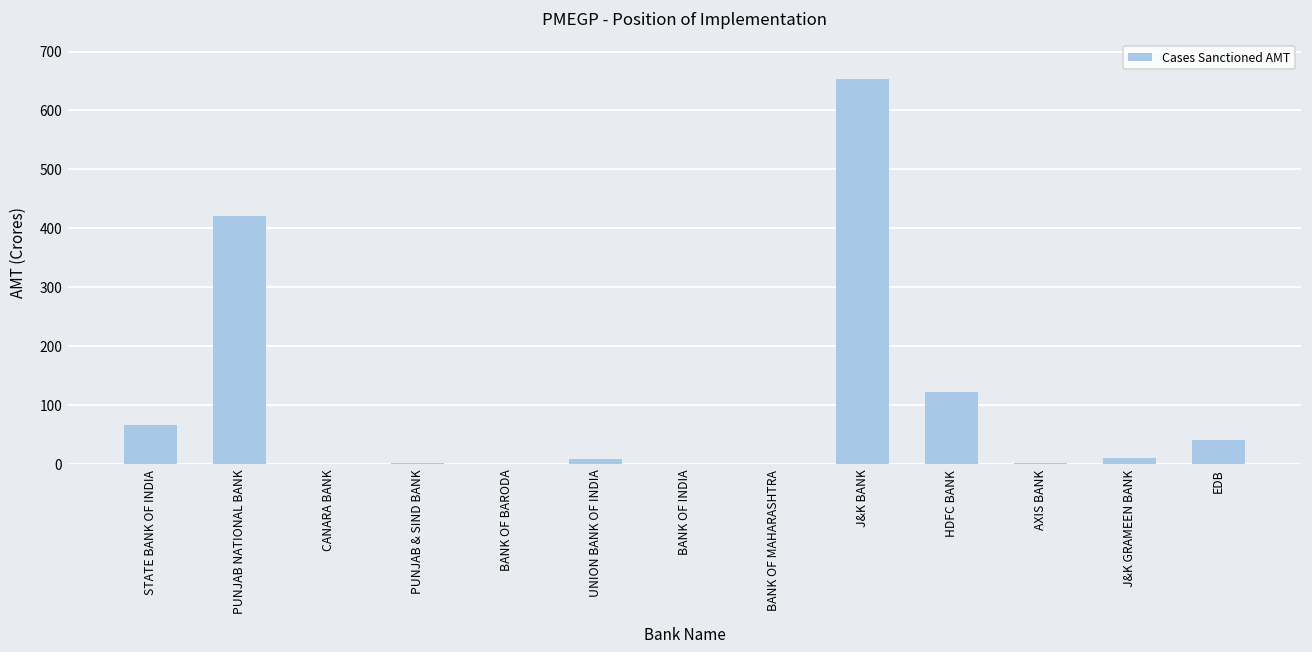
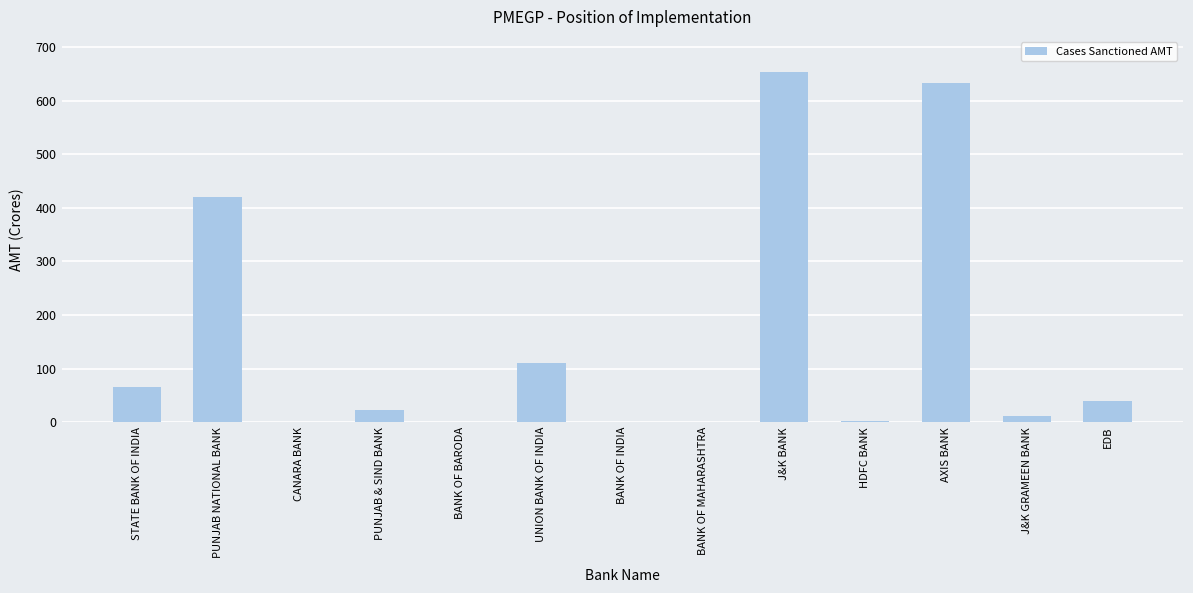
  {
    "STATE BANK OF INDIA": 70,
    "PUNJAB NATIONAL BANK": 420,
    "CANARA BANK": 0,
-   "PUNJAB & SIND BANK": 0,
+   "PUNJAB & SIND BANK": 20,
    "BANK OF BARODA": 0,
-   "UNION BANK OF INDIA": 10,
+   "UNION BANK OF INDIA": 110,
    "BANK OF INDIA": 0,
    "BANK OF MAHARASHTRA": 0,
    "J&K BANK": 650,
-   "HDFC BANK": 120,
-   "AXIS BANK": 0,
+   "HDFC BANK": 0,
+   "AXIS BANK": 630,
    "J&K GRAMEEN BANK": 10,
    "EDB": 40
  }
